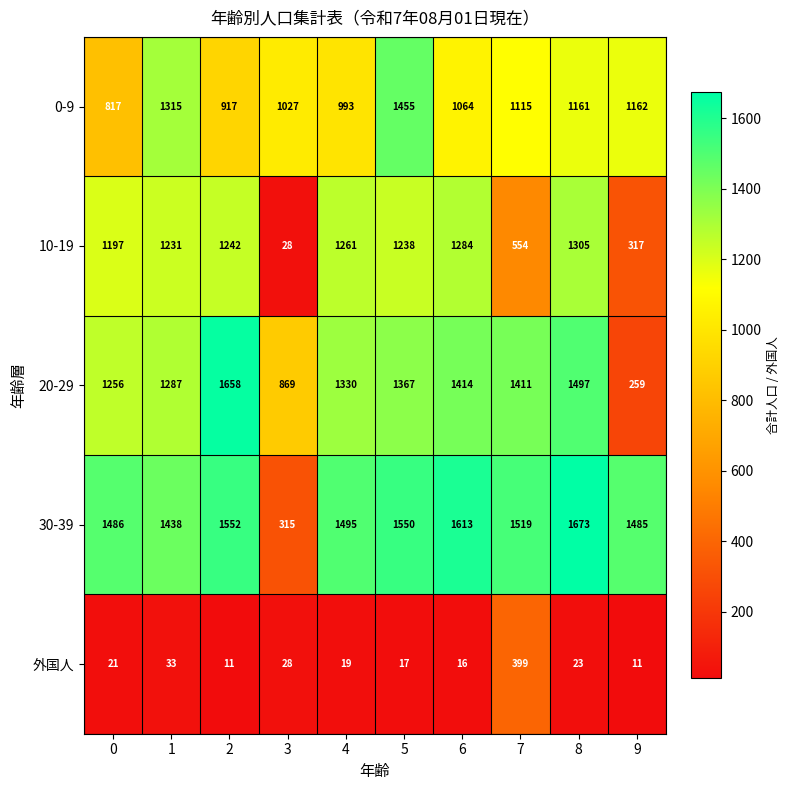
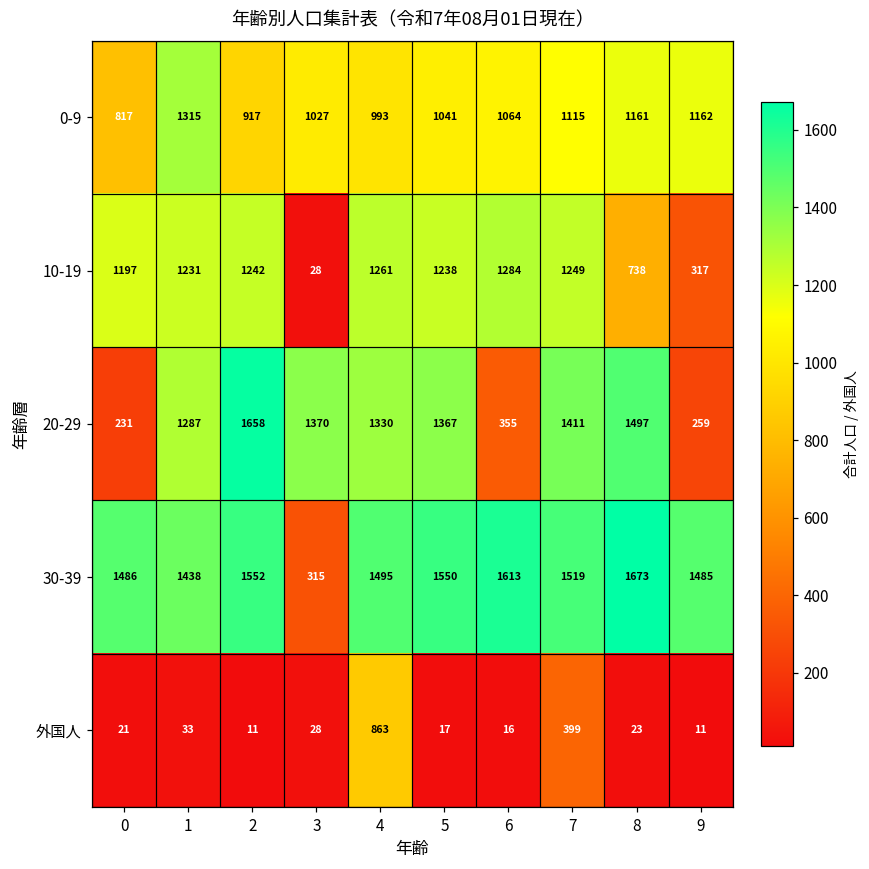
  {
    "0-9": {
      "0": 817,
      "1": 1315,
      "2": 917,
      "3": 1027,
      "4": 993,
-     "5": 1455,
+     "5": 1041,
      "6": 1064,
      "7": 1115,
      "8": 1161,
      "9": 1162
    },
    "10-19": {
      "0": 1197,
      "1": 1231,
      "2": 1242,
      "3": 28,
      "4": 1261,
      "5": 1238,
      "6": 1284,
-     "7": 554,
-     "8": 1305,
+     "7": 1249,
+     "8": 738,
      "9": 317
    },
    "20-29": {
-     "0": 1256,
+     "0": 231,
      "1": 1287,
      "2": 1658,
-     "3": 869,
+     "3": 1370,
      "4": 1330,
      "5": 1367,
-     "6": 1414,
+     "6": 355,
      "7": 1411,
      "8": 1497,
      "9": 259
    },
    "30-39": {
      "0": 1486,
      "1": 1438,
      "2": 1552,
      "3": 315,
      "4": 1495,
      "5": 1550,
      "6": 1613,
      "7": 1519,
      "8": 1673,
      "9": 1485
    },
    "外国人": {
      "0": 21,
      "1": 33,
      "2": 11,
      "3": 28,
-     "4": 19,
+     "4": 863,
      "5": 17,
      "6": 16,
      "7": 399,
      "8": 23,
      "9": 11
    }
  }
